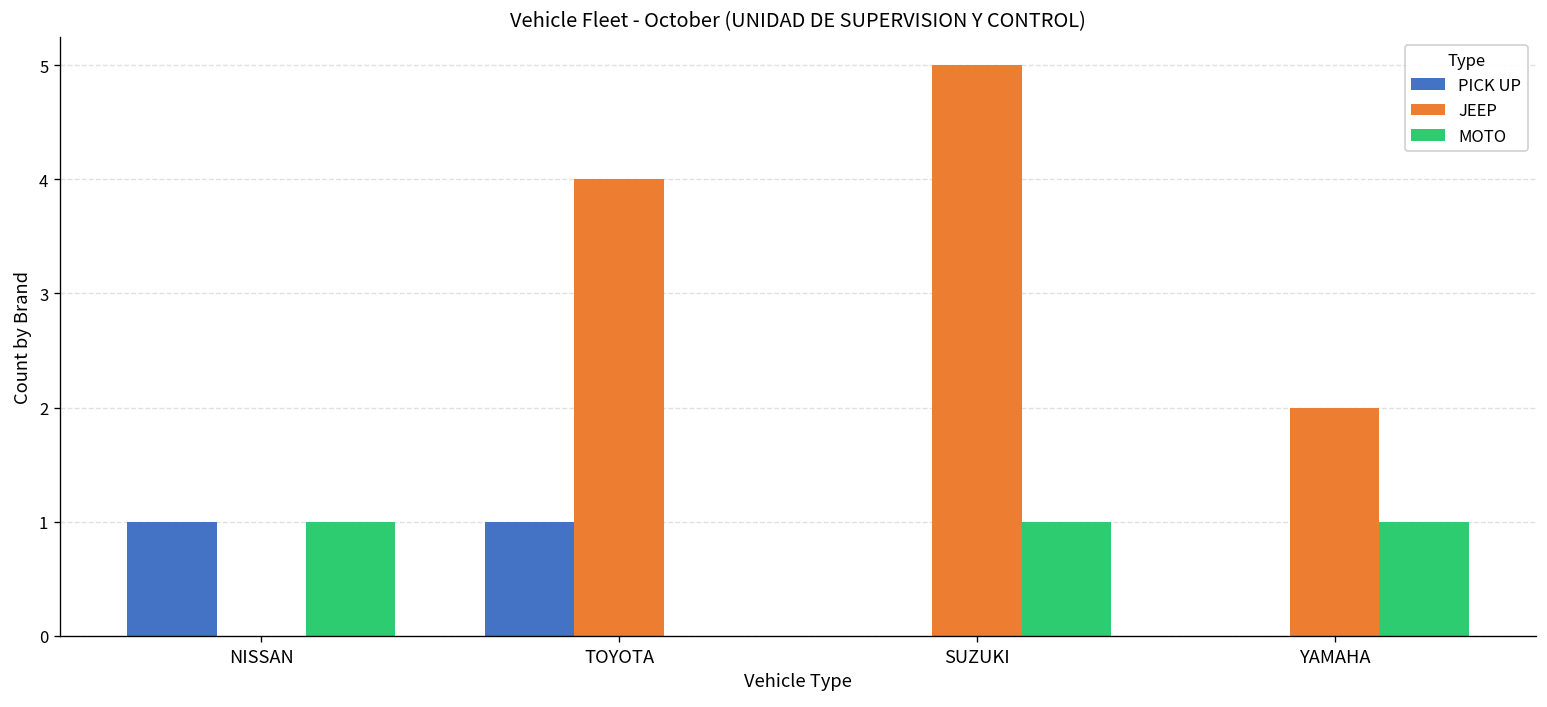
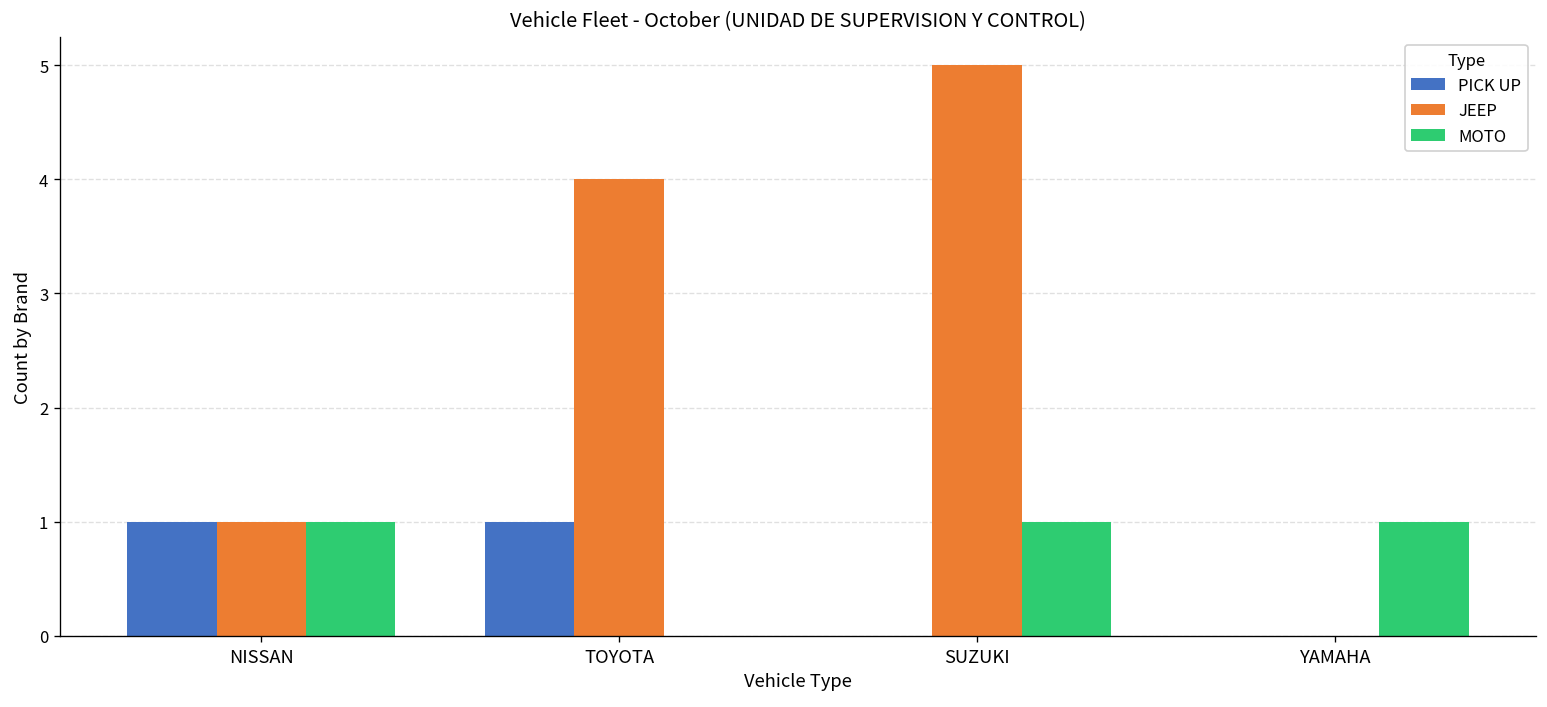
  {
    "PICK UP": {
      "NISSAN": 1,
      "TOYOTA": 1,
      "SUZUKI": 0,
      "YAMAHA": 0
    },
    "JEEP": {
-     "NISSAN": 0,
+     "NISSAN": 1,
      "TOYOTA": 4,
      "SUZUKI": 5,
-     "YAMAHA": 2
+     "YAMAHA": 0
    },
    "MOTO": {
      "NISSAN": 1,
      "TOYOTA": 0,
      "SUZUKI": 1,
      "YAMAHA": 1
    }
  }
